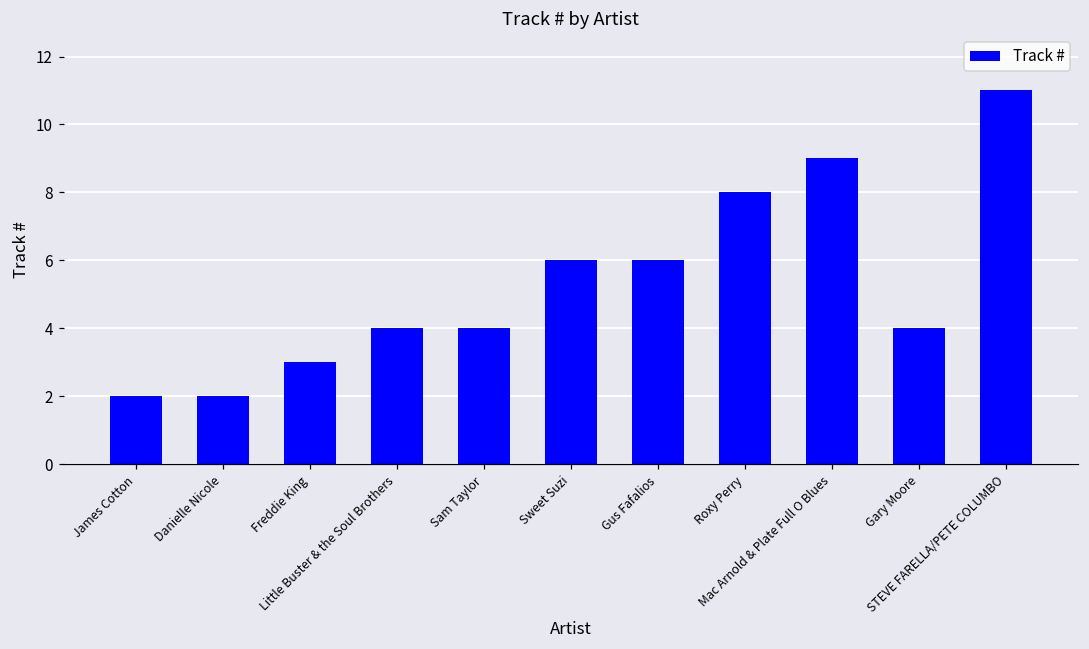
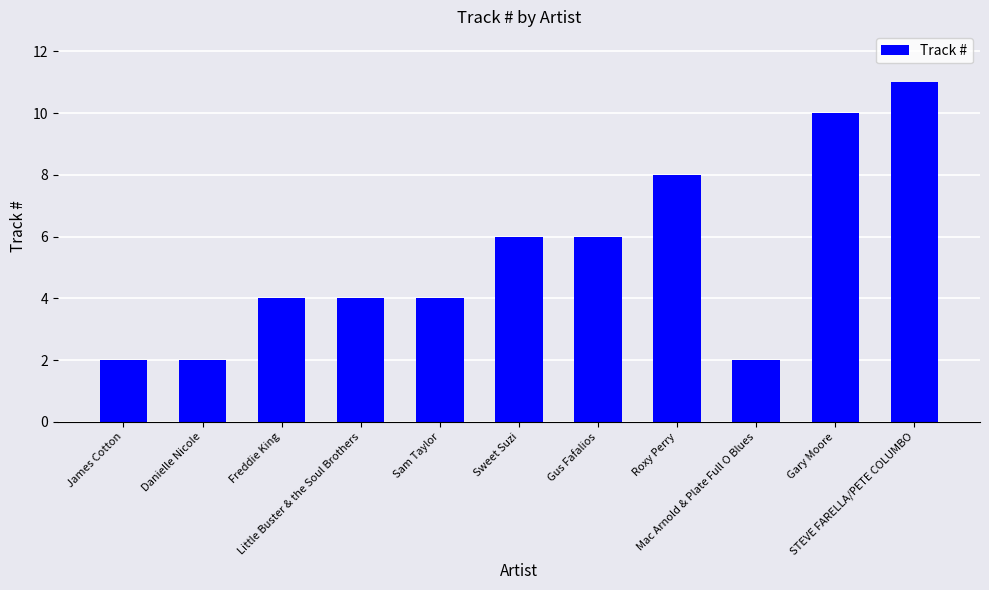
  {
    "James Cotton": 2,
    "Danielle Nicole": 2,
-   "Freddie King": 3,
+   "Freddie King": 4,
    "Little Buster & the Soul Brothers": 4,
    "Sam Taylor": 4,
    "Sweet Suzi": 6,
    "Gus Fafalios": 6,
    "Roxy Perry": 8,
-   "Mac Arnold & Plate Full O Blues": 9,
-   "Gary Moore": 4,
+   "Mac Arnold & Plate Full O Blues": 2,
+   "Gary Moore": 10,
    "STEVE FARELLA/PETE COLUMBO": 11
  }
